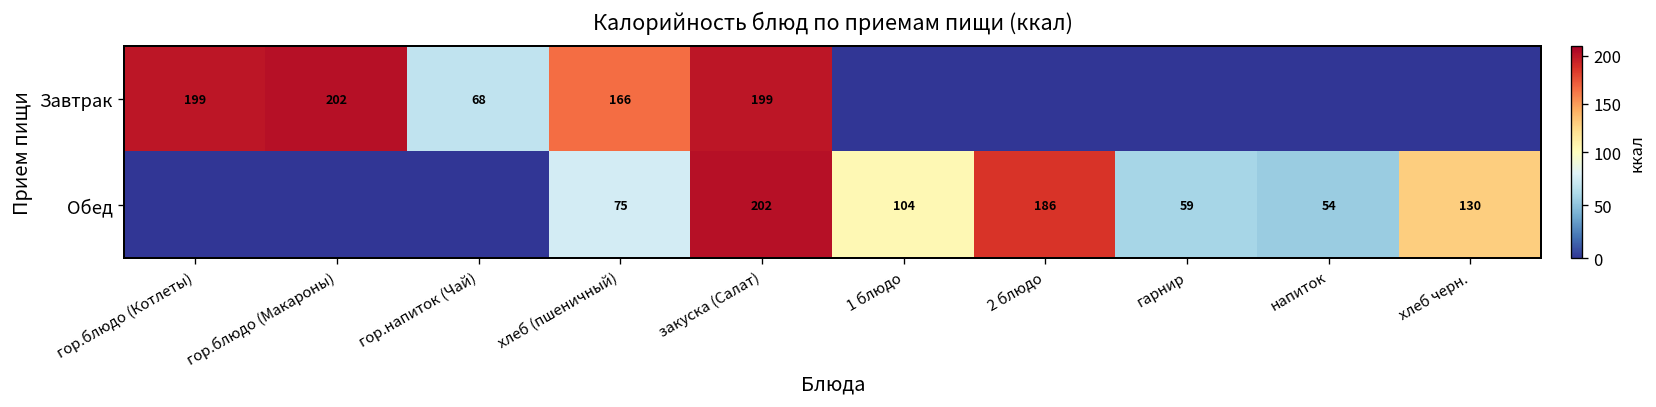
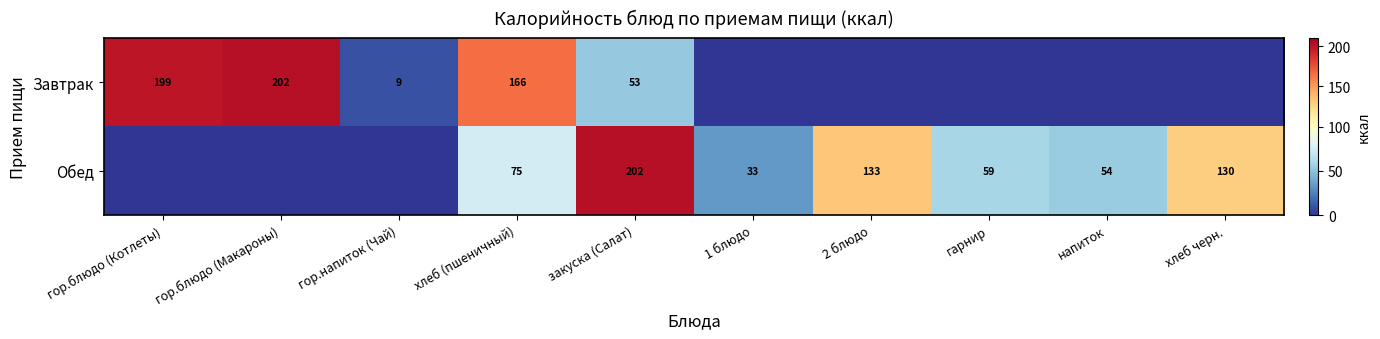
  {
    "Завтрак": {
      "гор.блюдо (Котлеты)": 199,
      "гор.блюдо (Макароны)": 202,
-     "гор.напиток (Чай)": 68,
+     "гор.напиток (Чай)": 9,
      "хлеб (пшеничный)": 166,
-     "закуска (Салат)": 199
+     "закуска (Салат)": 53
    },
    "Обед": {
      "хлеб (пшеничный)": 75,
      "закуска (Салат)": 202,
-     "1 блюдо": 104,
-     "2 блюдо": 186,
+     "1 блюдо": 33,
+     "2 блюдо": 133,
      "гарнир": 59,
      "напиток": 54,
      "хлеб черн.": 130
    }
  }
